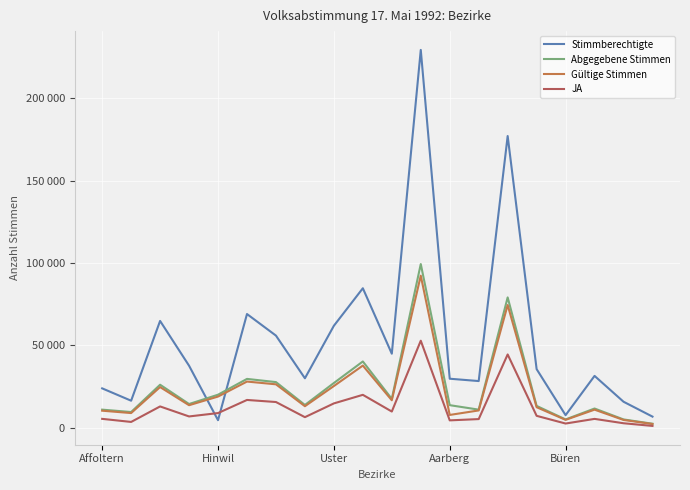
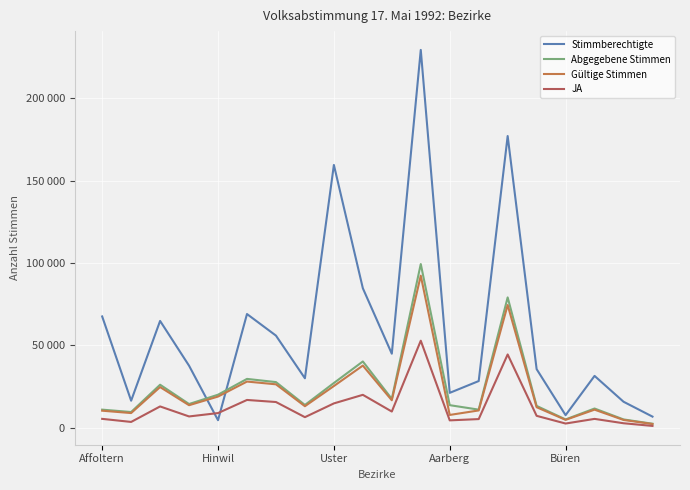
  {
    "Stimmberechtigte": {
-     "Affoltern": 24000,
+     "Affoltern": 68000,
      "Hinwil": 5000,
-     "Uster": 62000,
-     "Aarberg": 30000,
+     "Uster": 159000,
+     "Aarberg": 21000,
      "Büren": 8000
    },
    "Abgegebene Stimmen": {
      "Uster": 27000,
      "Aarberg": 14000
    }
  }
